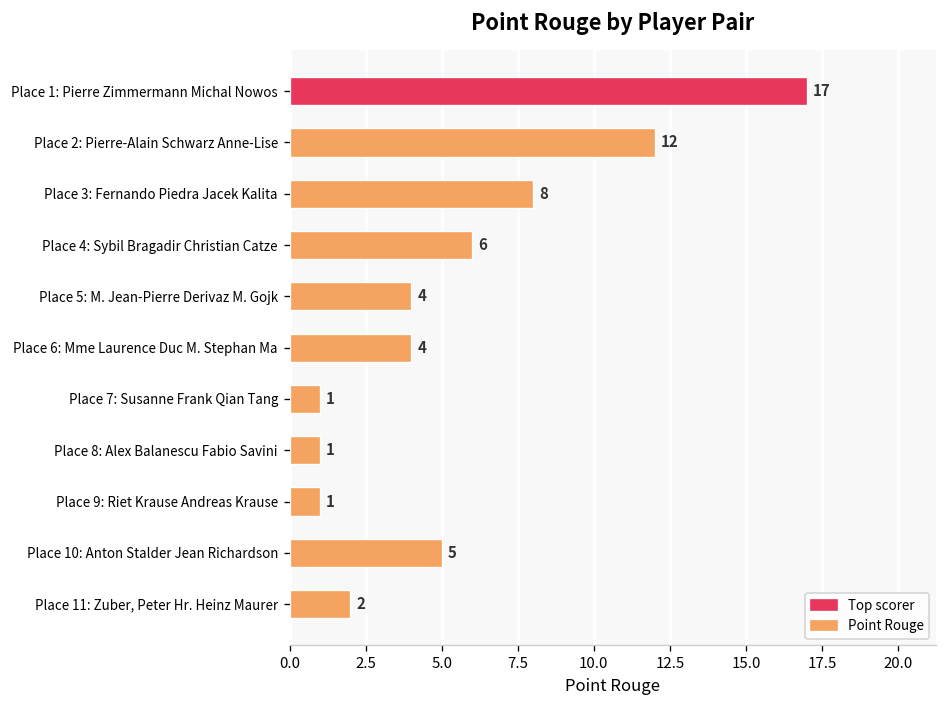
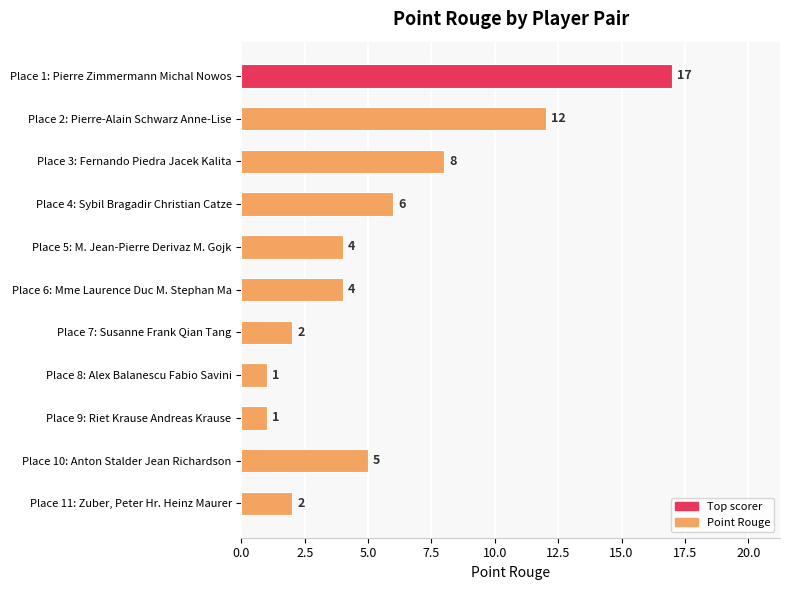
  {
    "Place 1: Pierre Zimmermann Michal Nowos": 17,
    "Place 2: Pierre-Alain Schwarz Anne-Lise": 12,
    "Place 3: Fernando Piedra Jacek Kalita": 8,
    "Place 4: Sybil Bragadir Christian Catze": 6,
    "Place 5: M. Jean-Pierre Derivaz M. Gojk": 4,
    "Place 6: Mme Laurence Duc M. Stephan Ma": 4,
-   "Place 7: Susanne Frank Qian Tang": 1,
+   "Place 7: Susanne Frank Qian Tang": 2,
    "Place 8: Alex Balanescu Fabio Savini": 1,
    "Place 9: Riet Krause Andreas Krause": 1,
    "Place 10: Anton Stalder Jean Richardson": 5,
    "Place 11: Zuber, Peter Hr. Heinz Maurer": 2
  }
